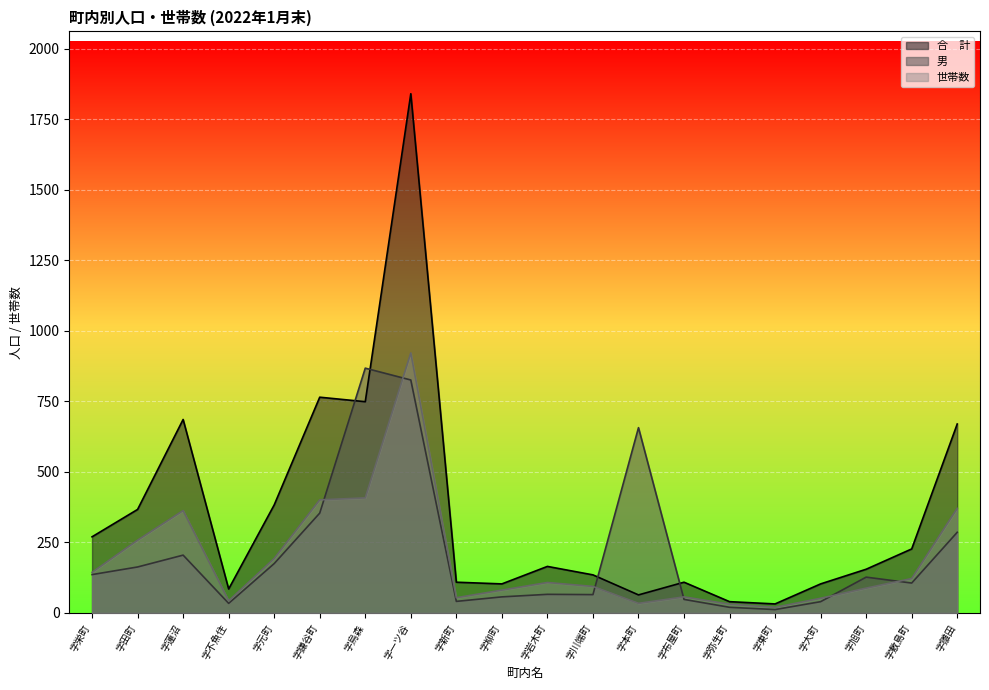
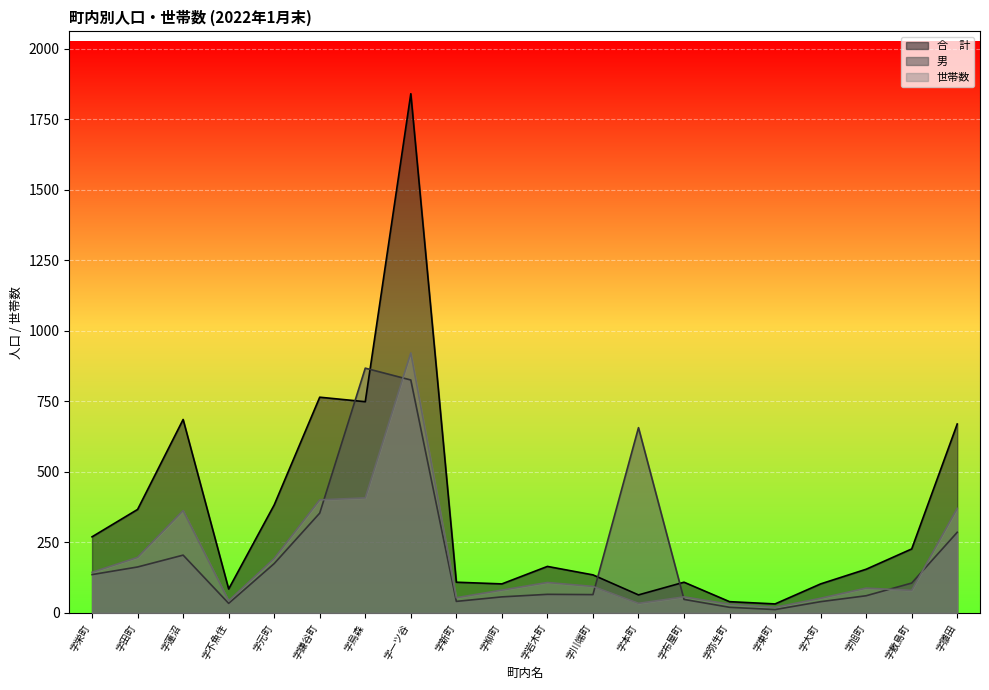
  {
    "合 計": {
      "字栄町": 270,
      "字田町": 370,
      "字蓮沼": 690,
      "字不魚住": 90,
      "字元町": 380,
      "字鎌谷町": 770,
      "字烏森": 750,
      "字一ツ谷": 1840,
      "字新町": 110,
      "字柳町": 100,
      "字岩木町": 170,
      "字川端町": 140,
      "字本町": 60,
      "字布屋町": 110,
      "字東町": 30,
      "字大町": 100,
      "字旭町": 160,
      "字敷島町": 230,
      "字雛田": 670
    },
    "男": {
      "字田町": 160,
      "字蓮沼": 210,
      "字不魚住": 30,
      "字元町": 180,
      "字鎌谷町": 350,
      "字烏森": 870,
      "字一ツ谷": 830,
      "字新町": 40,
      "字柳町": 60,
      "字岩木町": 70,
      "字川端町": 70,
      "字本町": 660,
      "字弥生町": 20,
      "字大町": 40,
-     "字旭町": 130,
+     "字旭町": 60,
      "字敷島町": 110,
      "字雛田": 290
    },
    "世帯数": {
-     "字田町": 260,
+     "字田町": 200,
      "字蓮沼": 360,
      "字不魚住": 40,
      "字元町": 190,
      "字鎌谷町": 400,
      "字烏森": 410,
      "字一ツ谷": 920,
      "字新町": 50,
      "字柳町": 80,
      "字岩木町": 110,
      "字川端町": 90,
      "字本町": 30,
      "字大町": 50,
      "字旭町": 90,
-     "字敷島町": 120,
+     "字敷島町": 80,
      "字雛田": 370
    }
  }
